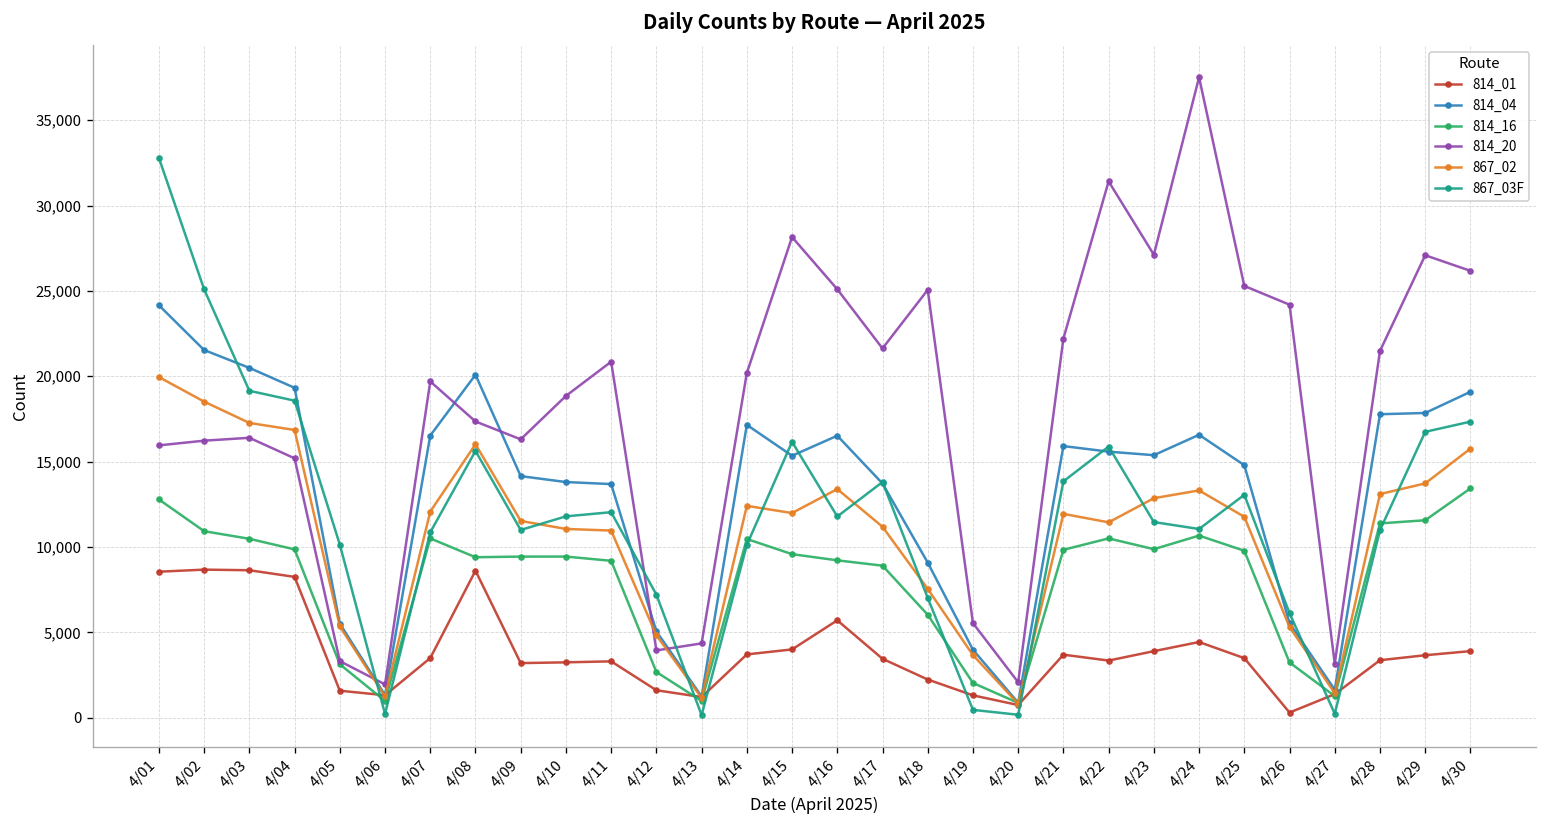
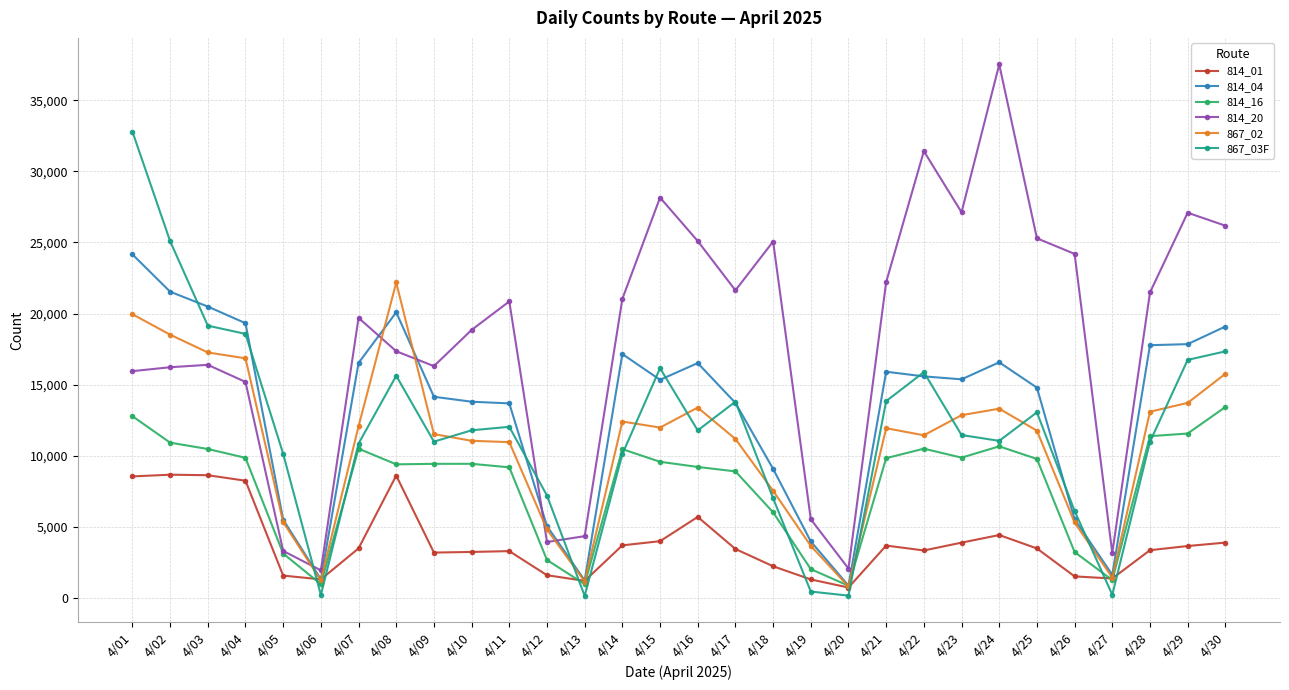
  {
    "814_01": {
      "4/01": "8,600",
      "4/02": "8,700",
      "4/03": "8,600",
      "4/04": "8,300",
      "4/05": "1,600",
      "4/07": "3,500",
      "4/08": "8,600",
      "4/09": "3,200",
      "4/10": "3,200",
      "4/11": "3,300",
      "4/12": "1,600",
      "4/14": "3,700",
      "4/15": "4,000",
      "4/16": "5,700",
      "4/17": "3,500",
      "4/18": "2,200",
      "4/19": "1,300",
      "4/21": "3,700",
      "4/22": "3,300",
      "4/23": "3,900",
      "4/24": "4,400",
      "4/25": "3,500",
-     "4/26": "300",
+     "4/26": "1,500",
      "4/28": "3,400",
      "4/29": "3,700",
      "4/30": "3,900"
    },
    "814_04": {
      "4/01": "24,200",
      "4/02": "21,500",
      "4/03": "20,500",
      "4/04": "19,300",
      "4/07": "16,500",
      "4/08": "20,100",
      "4/09": "14,200",
      "4/10": "13,800",
      "4/11": "13,700",
      "4/12": "5,100",
      "4/14": "17,200",
      "4/15": "15,300",
      "4/16": "16,500",
      "4/18": "9,100",
      "4/19": "4,000",
      "4/21": "15,900",
      "4/22": "15,600",
      "4/23": "15,400",
      "4/24": "16,600",
      "4/25": "14,800",
      "4/26": "5,500",
      "4/27": "1,600",
      "4/28": "17,800",
      "4/29": "17,900",
      "4/30": "19,100"
    },
    "814_20": {
      "4/01": "16,000",
      "4/02": "16,200",
      "4/03": "16,400",
      "4/04": "15,200",
      "4/05": "3,300",
      "4/06": "2,000",
      "4/07": "19,700",
      "4/08": "17,400",
      "4/09": "16,300",
      "4/10": "18,800",
      "4/11": "20,900",
      "4/12": "3,900",
      "4/13": "4,400",
-     "4/14": "20,200",
+     "4/14": "21,000",
      "4/15": "28,200",
      "4/16": "25,100",
      "4/17": "21,600",
      "4/18": "25,100",
      "4/19": "5,500",
      "4/20": "2,100",
      "4/21": "22,200",
      "4/22": "31,400",
      "4/23": "27,100",
      "4/24": "37,500",
      "4/25": "25,300",
      "4/26": "24,200",
      "4/27": "3,200",
      "4/28": "21,500",
      "4/29": "27,100",
      "4/30": "26,200"
    },
    "867_02": {
      "4/01": "20,000",
      "4/02": "18,500",
      "4/03": "17,300",
      "4/04": "16,900",
      "4/07": "12,100",
-     "4/08": "16,000",
+     "4/08": "22,200",
      "4/09": "11,500",
      "4/10": "11,100",
      "4/11": "11,000",
      "4/12": "4,800",
      "4/14": "12,400",
      "4/15": "12,000",
      "4/16": "13,400",
      "4/17": "11,200",
      "4/18": "7,500",
      "4/19": "3,700",
      "4/21": "11,900",
      "4/22": "11,400",
      "4/23": "12,900",
      "4/24": "13,300",
      "4/25": "11,800",
      "4/26": "5,300",
      "4/28": "13,100",
      "4/29": "13,700",
      "4/30": "15,800"
    }
  }
